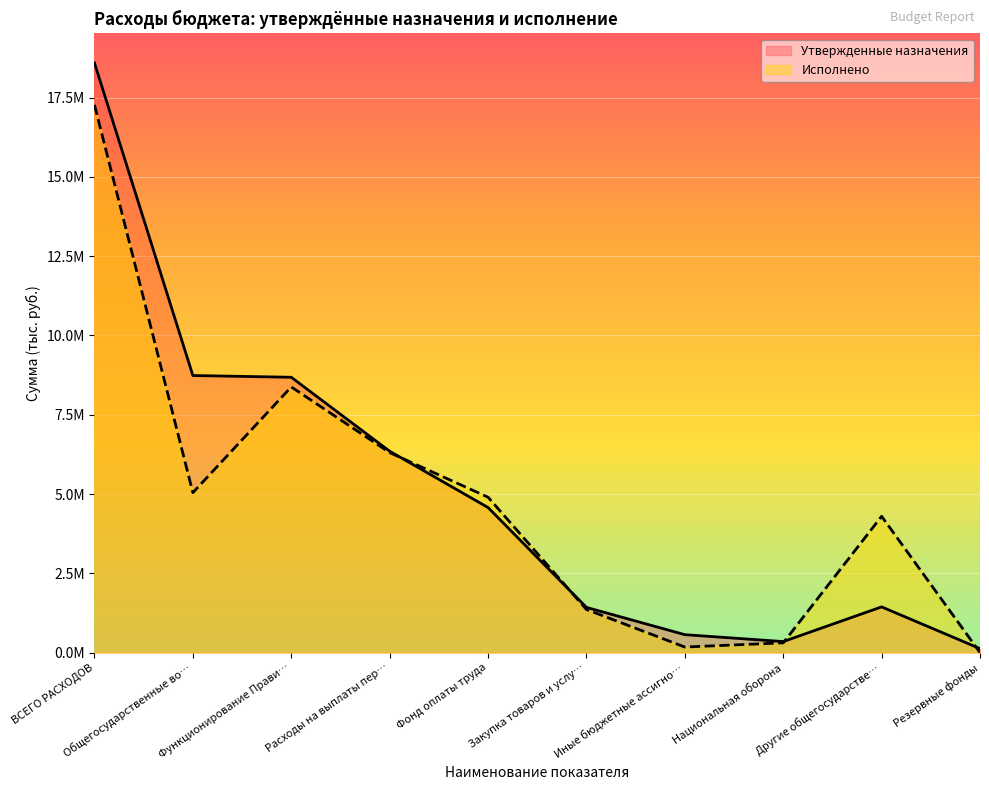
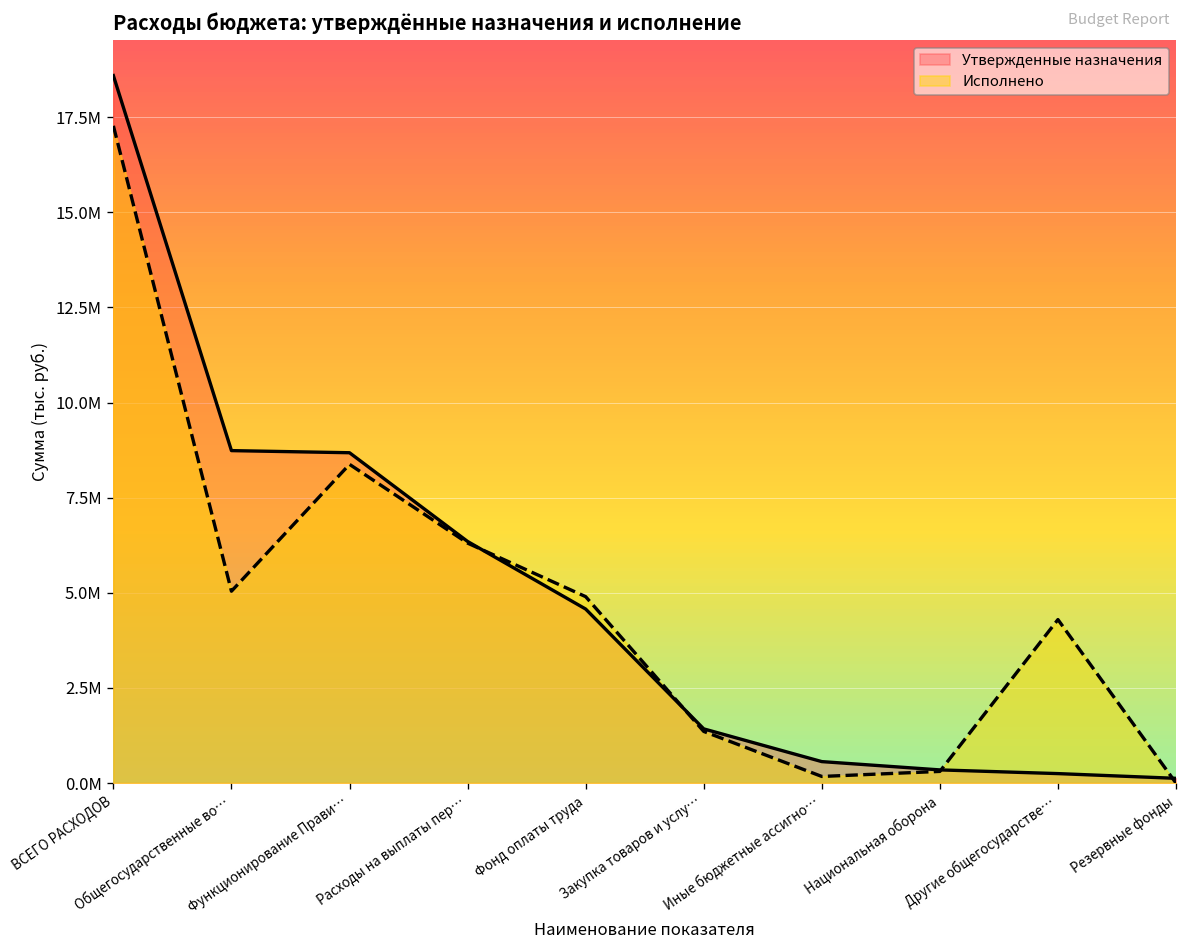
  {
    "Утвержденные назначения": {
      "ВСЕГО РАСХОДОВ": 18600000,
      "Общегосударственные во…": 8700000,
      "Функционирование Прави…": 8700000,
      "Фонд оплаты труда": 4600000,
      "Иные бюджетные ассигно…": 600000,
-     "Другие общегосударстве…": 1400000,
+     "Другие общегосударстве…": 200000,
      "Резервные фонды": 100000
    },
    "Исполнено": {
      "ВСЕГО РАСХОДОВ": 17300000,
      "Общегосударственные во…": 5000000,
      "Функционирование Прави…": 8400000,
      "Фонд оплаты труда": 4900000,
      "Иные бюджетные ассигно…": 200000,
      "Другие общегосударстве…": 4300000,
      "Резервные фонды": 0
    }
  }
